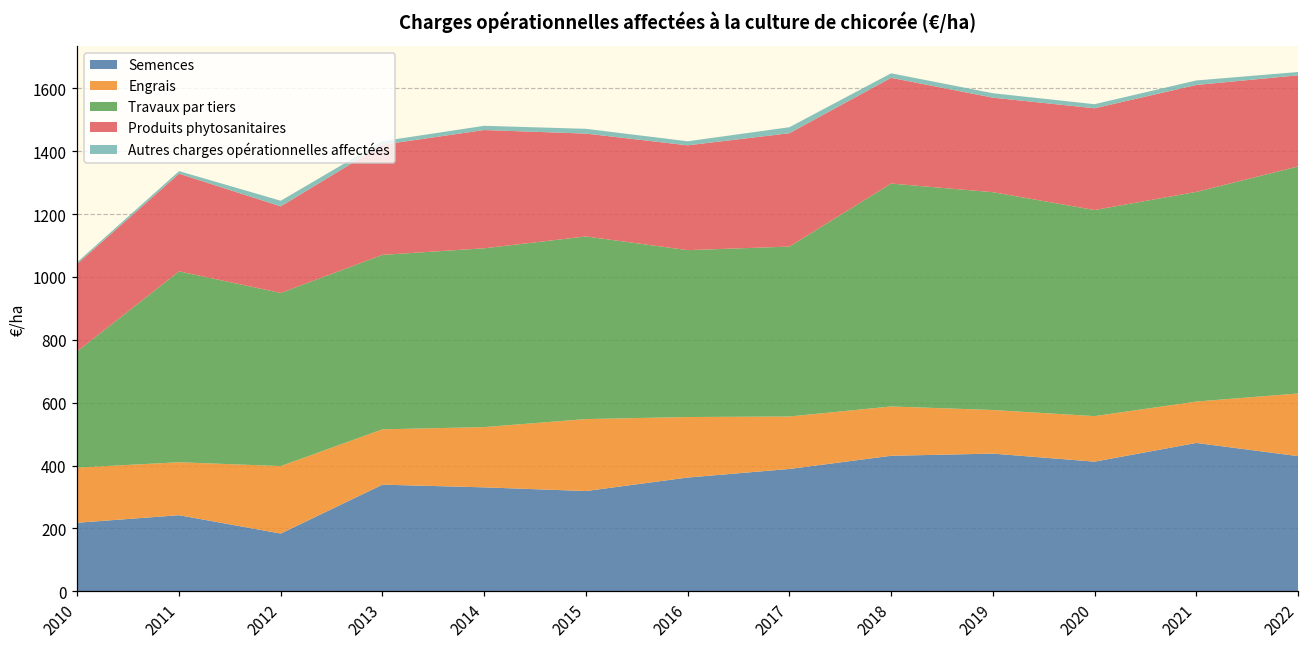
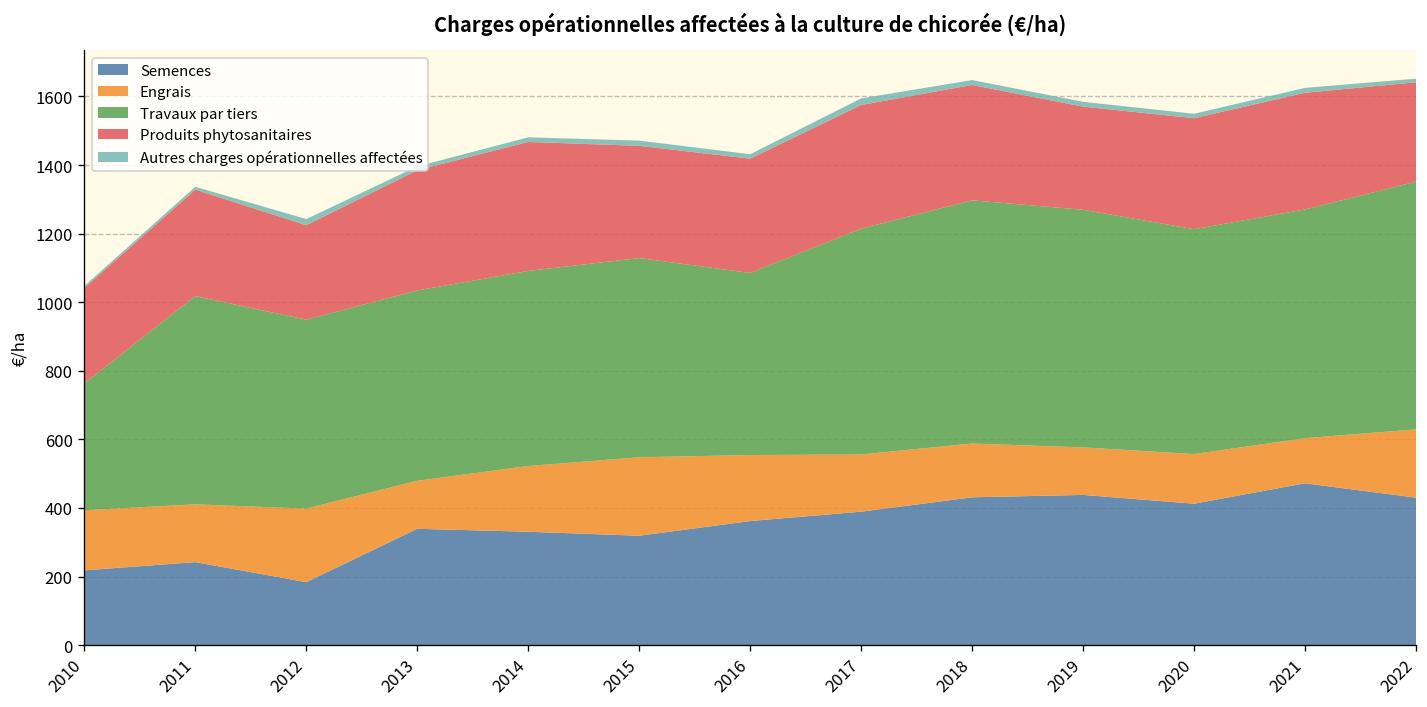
  {
    "Semences": {
      "2010": 220,
      "2011": 240,
      "2012": 180,
      "2013": 340,
      "2014": 330,
      "2015": 320,
      "2016": 360,
      "2017": 390,
      "2018": 430,
      "2019": 440,
      "2020": 410,
      "2021": 470,
      "2022": 430
    },
    "Engrais": {
      "2010": 180,
      "2011": 170,
      "2012": 210,
-     "2013": 180,
+     "2013": 140,
      "2014": 190,
      "2015": 230,
      "2016": 190,
      "2017": 170,
      "2018": 160,
      "2019": 140,
      "2020": 140,
      "2021": 130,
      "2022": 200
    },
    "Travaux par tiers": {
      "2010": 370,
      "2011": 610,
      "2012": 550,
      "2013": 560,
      "2014": 570,
      "2015": 580,
      "2016": 530,
-     "2017": 540,
+     "2017": 660,
      "2018": 710,
      "2019": 690,
      "2020": 660,
      "2021": 670,
      "2022": 720
    },
    "Produits phytosanitaires": {
      "2012": 280,
      "2014": 380,
      "2015": 330,
      "2016": 330,
      "2017": 360,
      "2018": 340,
      "2019": 300,
      "2020": 320,
      "2021": 340,
      "2022": 290
    },
    "Autres charges opérationnelles affectées": {
      "2012": 20,
      "2014": 10,
      "2015": 20,
      "2016": 10,
      "2017": 20,
      "2018": 10,
      "2019": 10,
      "2020": 10,
      "2021": 10,
      "2022": 10
    }
  }
